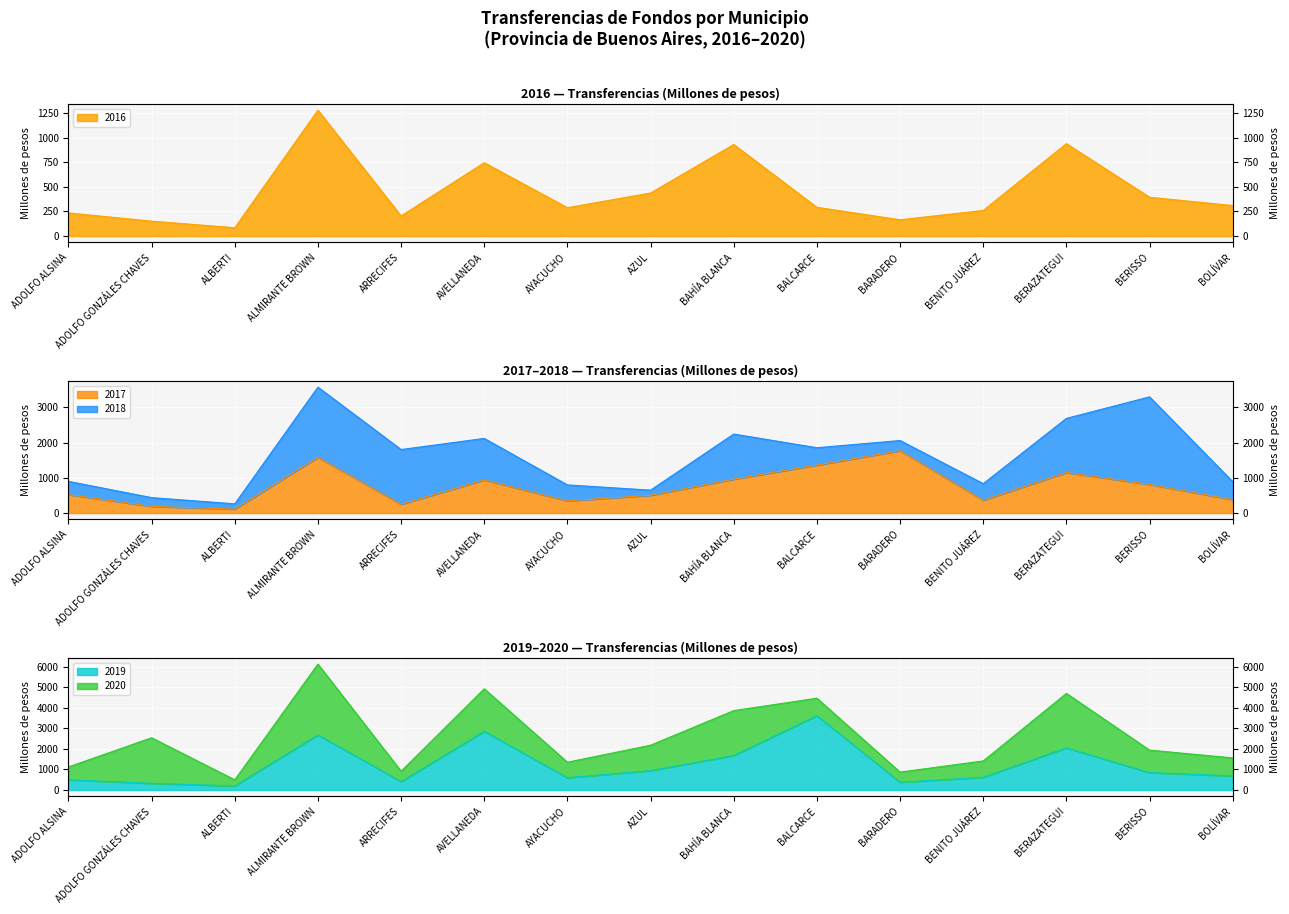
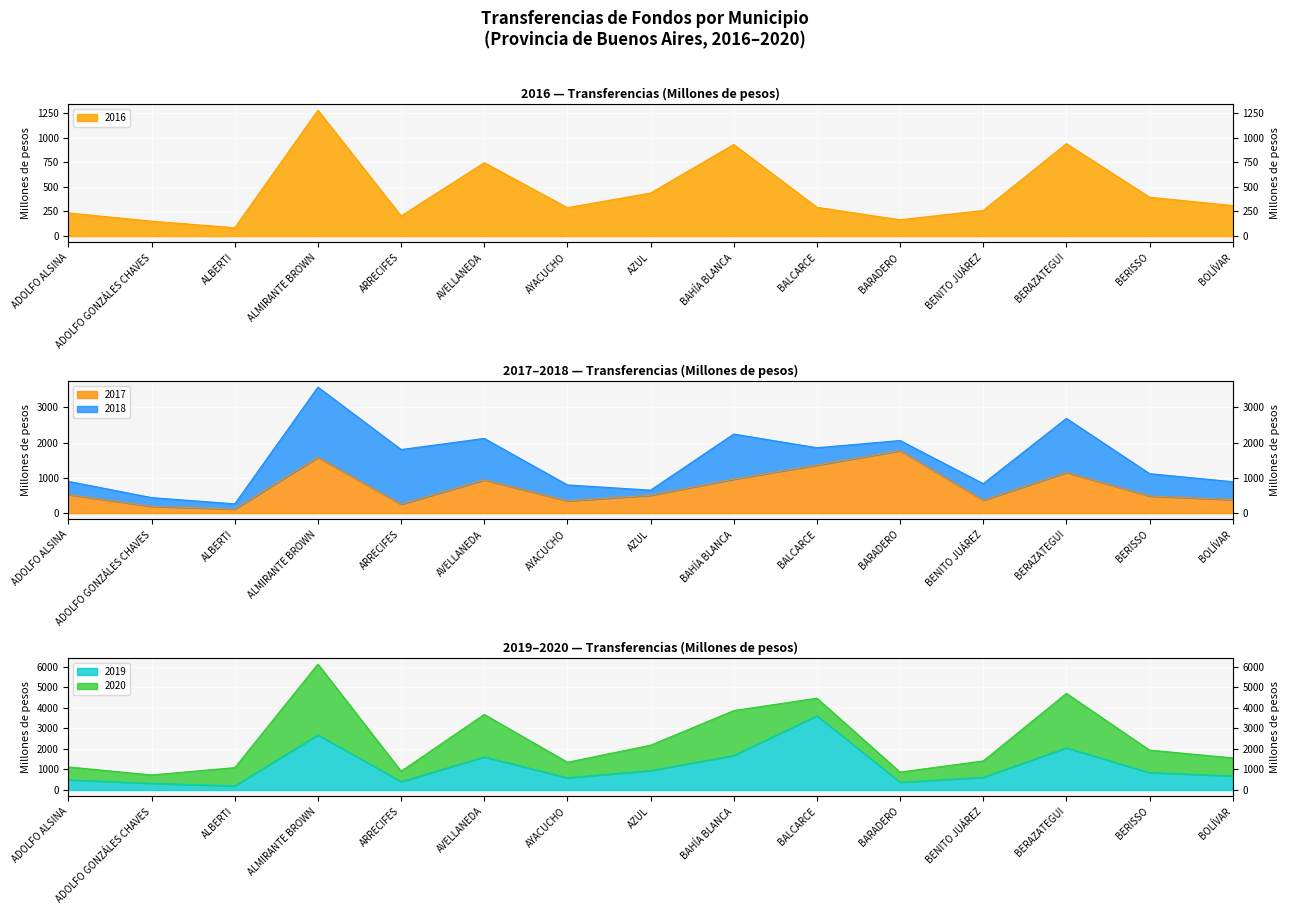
  {
    "2016 — Transferencias (Millones de pesos)": {
      "ADOLFO ALSINA": 200,
      "ADOLFO GONZÁLES CHAVES": 200,
      "ALBERTI": 100,
      "ALMIRANTE BROWN": 1300,
      "ARRECIFES": 200,
      "AVELLANEDA": 700,
      "AYACUCHO": 300,
      "AZUL": 400,
      "BAHÍA BLANCA": 900,
      "BALCARCE": 300,
      "BARADERO": 200,
      "BENITO JUÁREZ": 300,
      "BERAZATEGUI": 900,
      "BERISSO": 400,
      "BOLÍVAR": 300
    },
    "2017–2018 — Transferencias (Millones de pesos)": {
      "2017": {
        "ADOLFO ALSINA": 500,
        "ADOLFO GONZÁLES CHAVES": 200,
        "ALBERTI": 100,
        "ALMIRANTE BROWN": 1600,
        "ARRECIFES": 200,
        "AVELLANEDA": 900,
        "AYACUCHO": 300,
        "AZUL": 500,
        "BAHÍA BLANCA": 1000,
        "BALCARCE": 1400,
        "BARADERO": 1800,
        "BENITO JUÁREZ": 400,
        "BERAZATEGUI": 1200,
-       "BERISSO": 800,
+       "BERISSO": 500,
        "BOLÍVAR": 400
      },
      "2018": {
        "ADOLFO ALSINA": 400,
        "ADOLFO GONZÁLES CHAVES": 200,
        "ALBERTI": 100,
        "ALMIRANTE BROWN": 2000,
        "ARRECIFES": 1600,
        "AVELLANEDA": 1200,
        "AYACUCHO": 500,
        "AZUL": 100,
        "BAHÍA BLANCA": 1300,
        "BALCARCE": 500,
        "BARADERO": 300,
        "BENITO JUÁREZ": 500,
        "BERAZATEGUI": 1500,
-       "BERISSO": 2500,
+       "BERISSO": 600,
        "BOLÍVAR": 500
      }
    },
    "2019–2020 — Transferencias (Millones de pesos)": {
      "2019": {
        "ADOLFO ALSINA": 500,
        "ADOLFO GONZÁLES CHAVES": 300,
        "ALBERTI": 200,
        "ALMIRANTE BROWN": 2700,
        "ARRECIFES": 400,
-       "AVELLANEDA": 2900,
+       "AVELLANEDA": 1600,
        "AYACUCHO": 600,
        "AZUL": 900,
        "BAHÍA BLANCA": 1700,
        "BALCARCE": 3600,
        "BARADERO": 400,
        "BENITO JUÁREZ": 600,
        "BERAZATEGUI": 2100,
        "BERISSO": 800,
        "BOLÍVAR": 700
      },
      "2020": {
        "ADOLFO ALSINA": 600,
-       "ADOLFO GONZÁLES CHAVES": 2200,
-       "ALBERTI": 300,
+       "ADOLFO GONZÁLES CHAVES": 400,
+       "ALBERTI": 900,
        "ALMIRANTE BROWN": 3400,
        "ARRECIFES": 500,
        "AVELLANEDA": 2100,
        "AYACUCHO": 800,
        "AZUL": 1200,
        "BAHÍA BLANCA": 2200,
        "BALCARCE": 900,
        "BARADERO": 500,
        "BENITO JUÁREZ": 800,
        "BERAZATEGUI": 2600,
        "BERISSO": 1100,
        "BOLÍVAR": 900
      }
    }
  }
